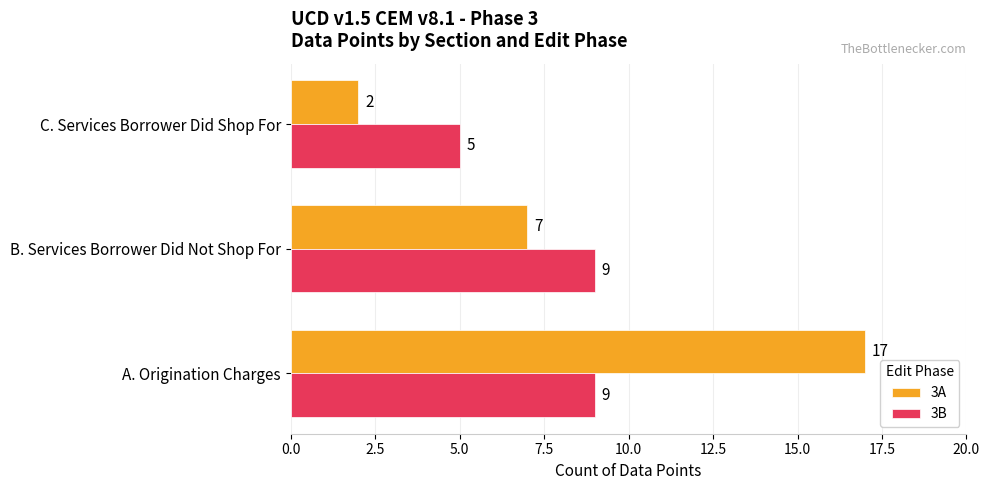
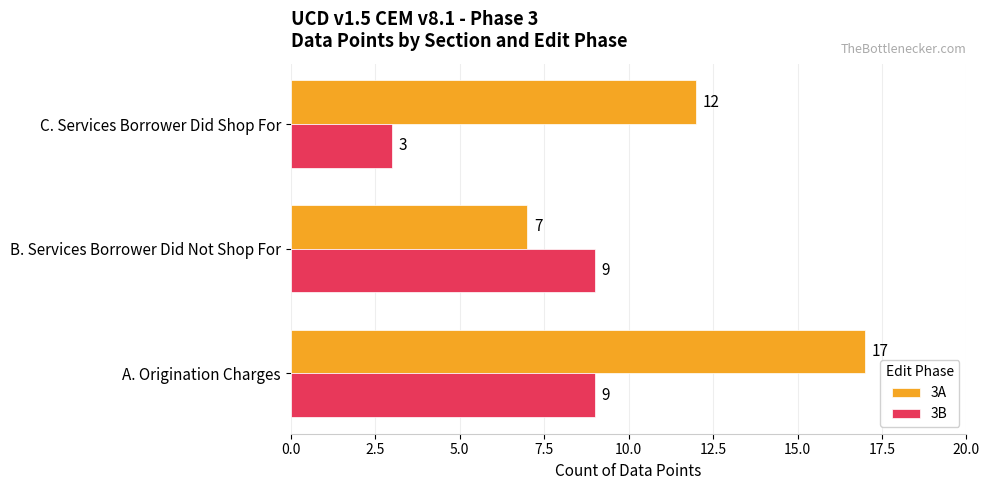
  {
    "3A": {
-     "C. Services Borrower Did Shop For": 2,
+     "C. Services Borrower Did Shop For": 12,
      "B. Services Borrower Did Not Shop For": 7
    },
    "3B": {
-     "C. Services Borrower Did Shop For": 5,
+     "C. Services Borrower Did Shop For": 3,
      "B. Services Borrower Did Not Shop For": 9,
      "A. Origination Charges": 9
    }
  }
